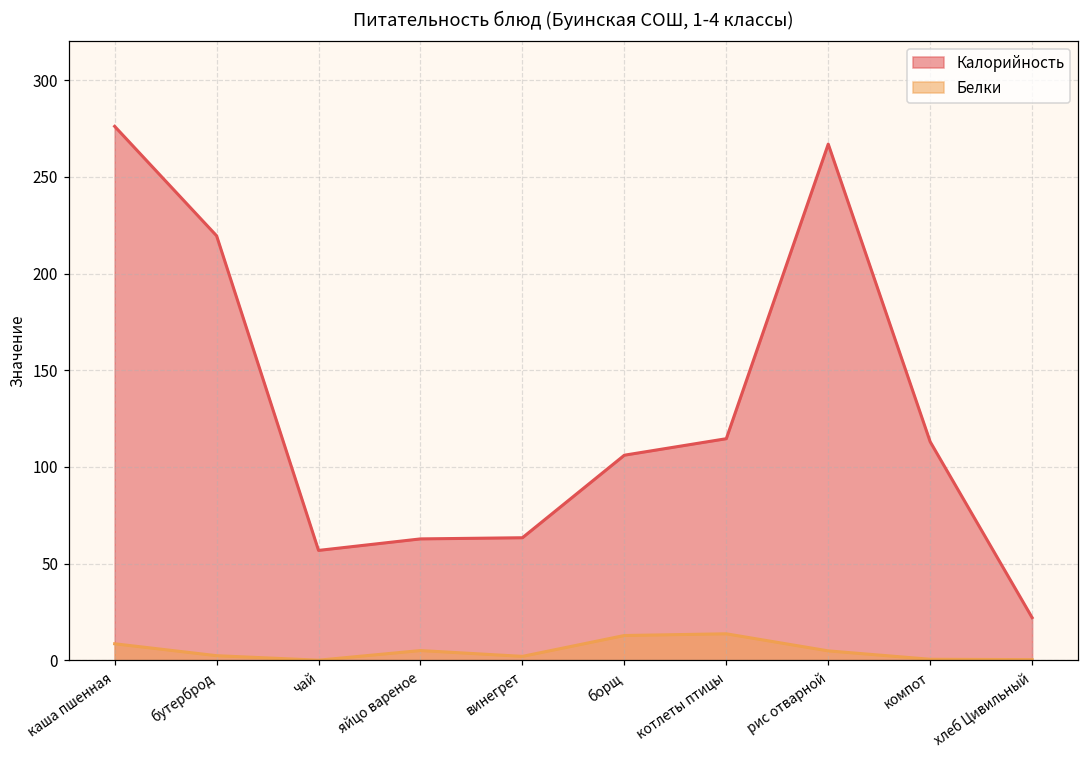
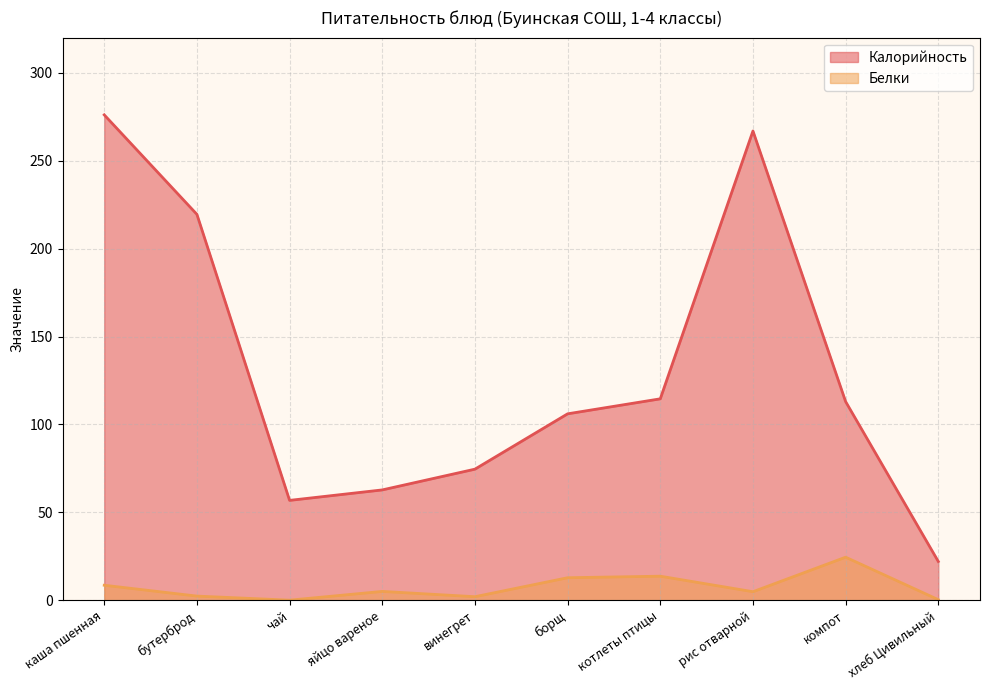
  {
    "Калорийность": {
      "каша пшенная": 276,
      "бутерброд": 220,
      "чай": 57,
      "яйцо вареное": 63,
-     "винегрет": 63,
+     "винегрет": 75,
      "борщ": 106,
      "котлеты птицы": 115,
      "рис отварной": 267,
      "компот": 113,
      "хлеб Цивильный": 22
    },
    "Белки": {
      "каша пшенная": 9,
      "бутерброд": 2,
      "чай": 0,
      "яйцо вареное": 5,
      "винегрет": 2,
      "борщ": 13,
      "котлеты птицы": 14,
      "рис отварной": 5,
-     "компот": 1,
+     "компот": 25,
      "хлеб Цивильный": 0
    }
  }
